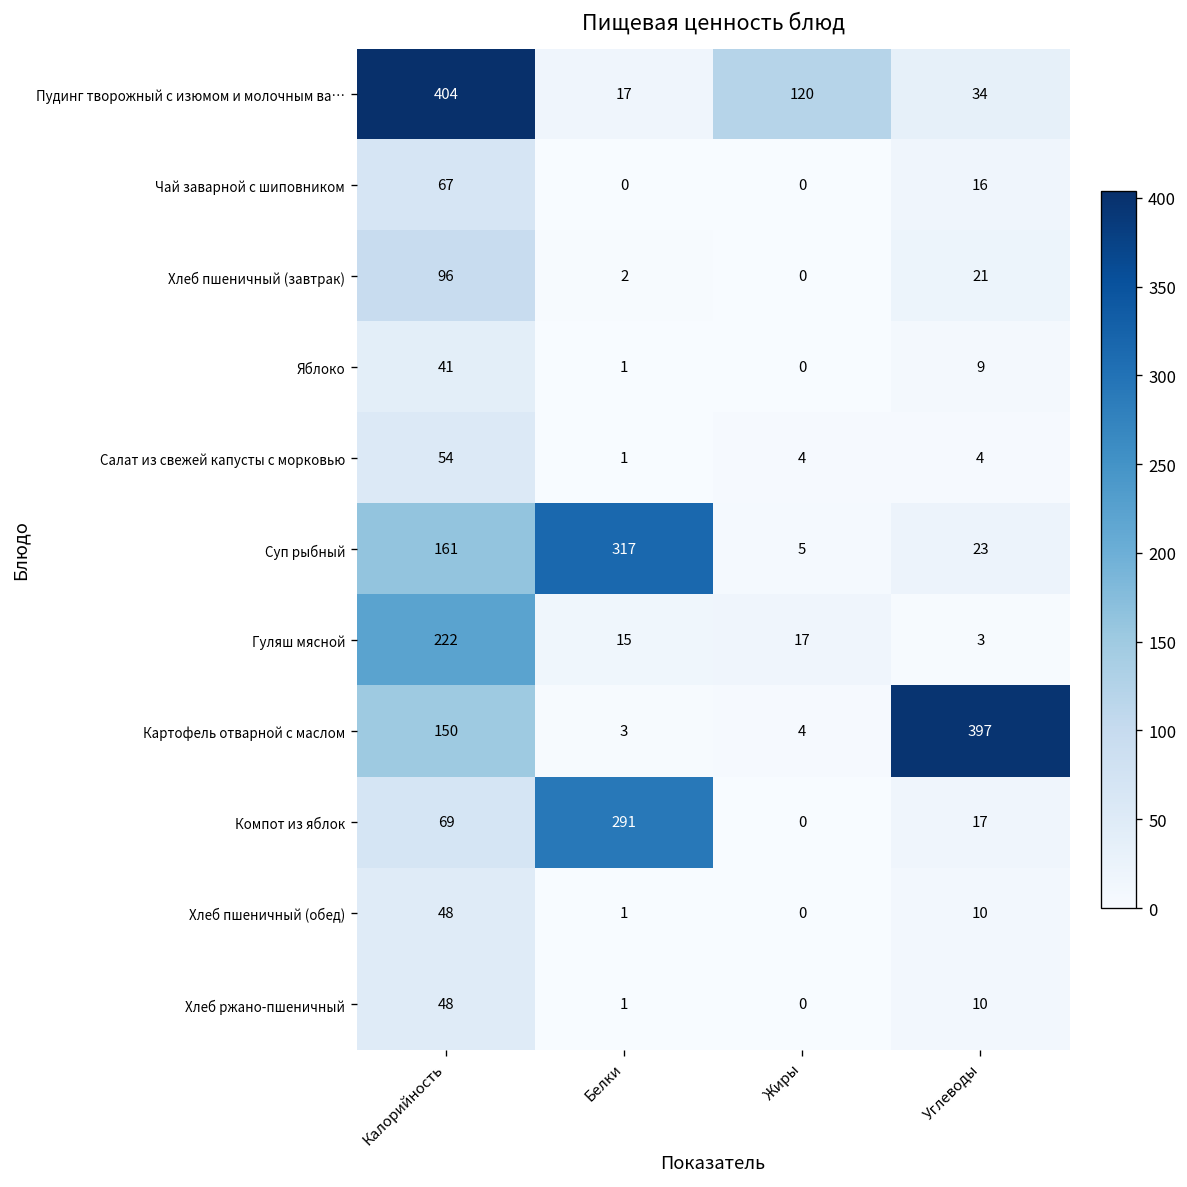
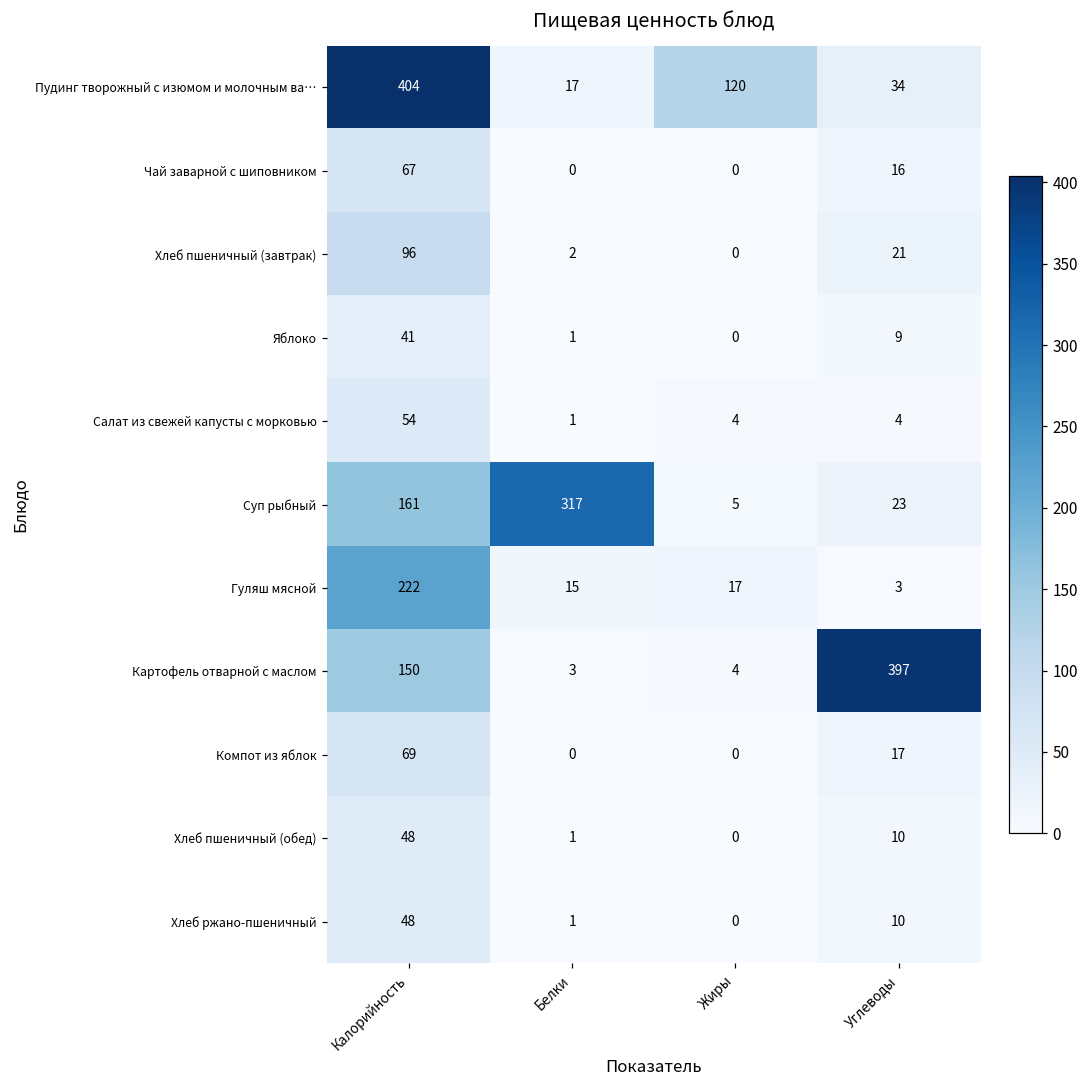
  {
    "Пудинг творожный с изюмом и молочным ва…": {
      "Калорийность": 404,
      "Белки": 17,
      "Жиры": 120,
      "Углеводы": 34
    },
    "Чай заварной с шиповником": {
      "Калорийность": 67,
      "Белки": 0,
      "Жиры": 0,
      "Углеводы": 16
    },
    "Хлеб пшеничный (завтрак)": {
      "Калорийность": 96,
      "Белки": 2,
      "Жиры": 0,
      "Углеводы": 21
    },
    "Яблоко": {
      "Калорийность": 41,
      "Белки": 1,
      "Жиры": 0,
      "Углеводы": 9
    },
    "Салат из свежей капусты с морковью": {
      "Калорийность": 54,
      "Белки": 1,
      "Жиры": 4,
      "Углеводы": 4
    },
    "Суп рыбный": {
      "Калорийность": 161,
      "Белки": 317,
      "Жиры": 5,
      "Углеводы": 23
    },
    "Гуляш мясной": {
      "Калорийность": 222,
      "Белки": 15,
      "Жиры": 17,
      "Углеводы": 3
    },
    "Картофель отварной с маслом": {
      "Калорийность": 150,
      "Белки": 3,
      "Жиры": 4,
      "Углеводы": 397
    },
    "Компот из яблок": {
      "Калорийность": 69,
-     "Белки": 291,
+     "Белки": 0,
      "Жиры": 0,
      "Углеводы": 17
    },
    "Хлеб пшеничный (обед)": {
      "Калорийность": 48,
      "Белки": 1,
      "Жиры": 0,
      "Углеводы": 10
    },
    "Хлеб ржано-пшеничный": {
      "Калорийность": 48,
      "Белки": 1,
      "Жиры": 0,
      "Углеводы": 10
    }
  }
